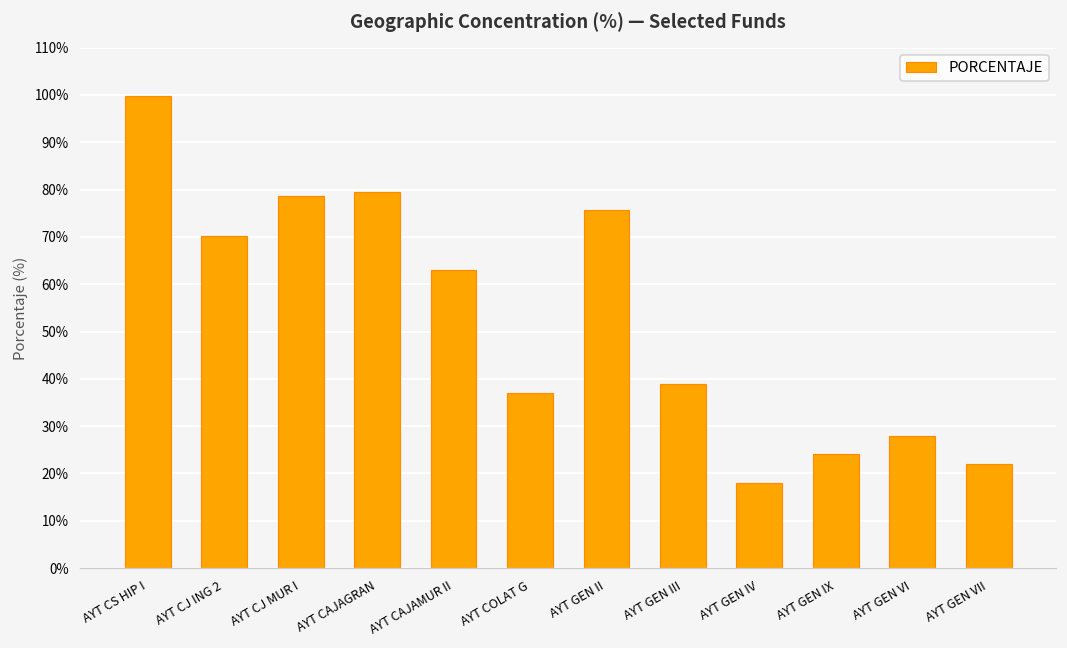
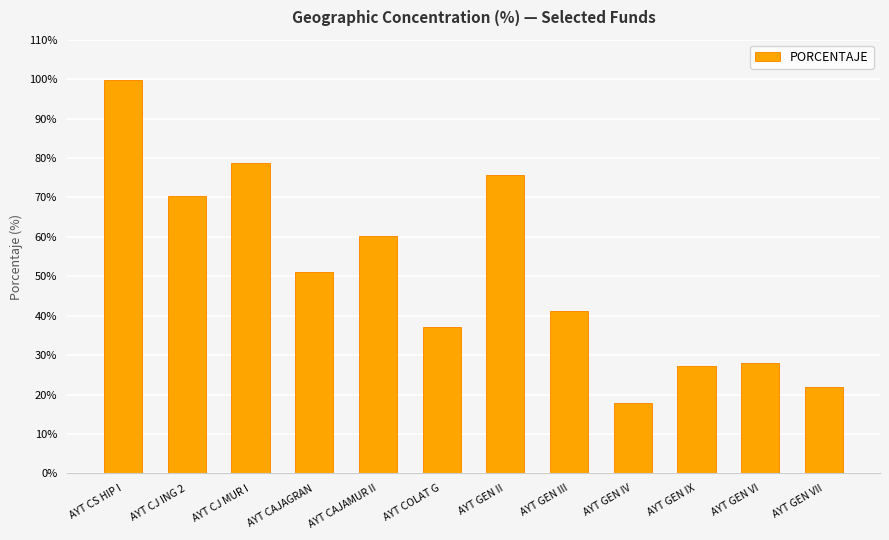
  {
    "AYT CS HIP I": "100%",
    "AYT CJ ING 2": "70%",
    "AYT CJ MUR I": "79%",
-   "AYT CAJAGRAN": "80%",
-   "AYT CAJAMUR II": "63%",
+   "AYT CAJAGRAN": "51%",
+   "AYT CAJAMUR II": "60%",
    "AYT COLAT G": "37%",
    "AYT GEN II": "76%",
-   "AYT GEN III": "39%",
+   "AYT GEN III": "41%",
    "AYT GEN IV": "18%",
-   "AYT GEN IX": "24%",
+   "AYT GEN IX": "27%",
    "AYT GEN VI": "28%",
    "AYT GEN VII": "22%"
  }
